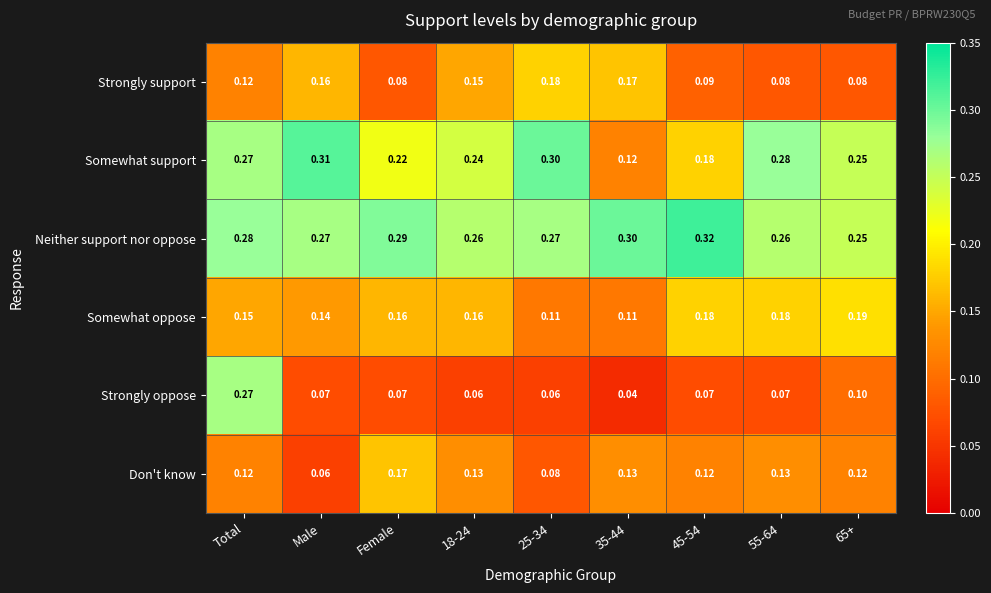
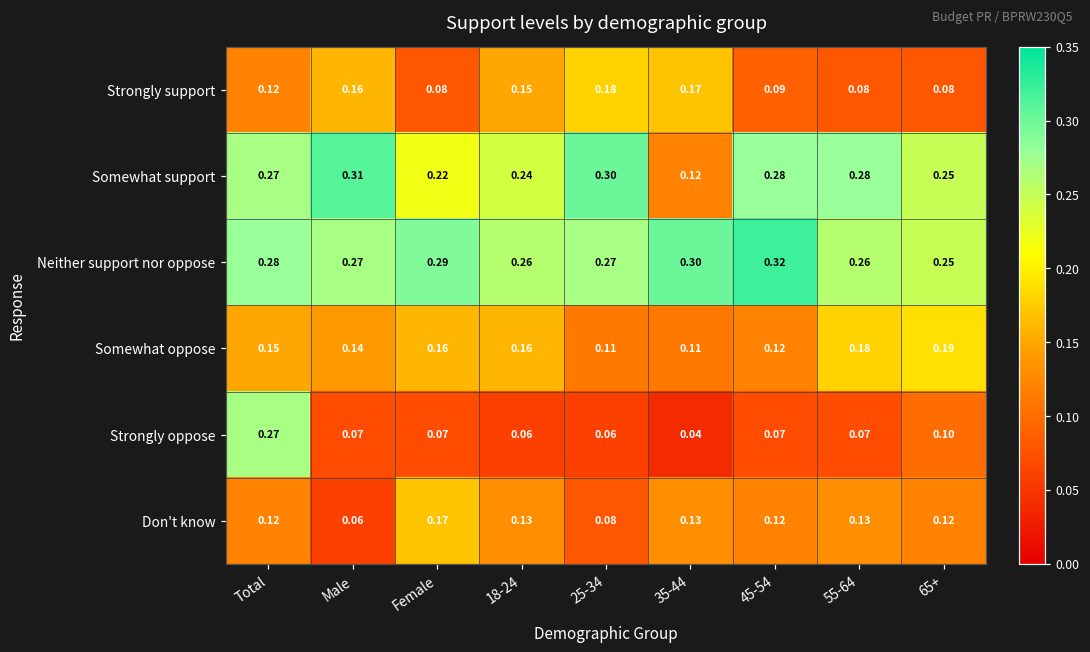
  {
    "Strongly support": {
      "Total": 0.12,
      "Male": 0.16,
      "Female": 0.08,
      "18-24": 0.15,
      "25-34": 0.18,
      "35-44": 0.17,
      "45-54": 0.09,
      "55-64": 0.08,
      "65+": 0.08
    },
    "Somewhat support": {
      "Total": 0.27,
      "Male": 0.31,
      "Female": 0.22,
      "18-24": 0.24,
      "25-34": 0.30,
      "35-44": 0.12,
-     "45-54": 0.18,
+     "45-54": 0.28,
      "55-64": 0.28,
      "65+": 0.25
    },
    "Neither support nor oppose": {
      "Total": 0.28,
      "Male": 0.27,
      "Female": 0.29,
      "18-24": 0.26,
      "25-34": 0.27,
      "35-44": 0.30,
      "45-54": 0.32,
      "55-64": 0.26,
      "65+": 0.25
    },
    "Somewhat oppose": {
      "Total": 0.15,
      "Male": 0.14,
      "Female": 0.16,
      "18-24": 0.16,
      "25-34": 0.11,
      "35-44": 0.11,
-     "45-54": 0.18,
+     "45-54": 0.12,
      "55-64": 0.18,
      "65+": 0.19
    },
    "Strongly oppose": {
      "Total": 0.27,
      "Male": 0.07,
      "Female": 0.07,
      "18-24": 0.06,
      "25-34": 0.06,
      "35-44": 0.04,
      "45-54": 0.07,
      "55-64": 0.07,
      "65+": 0.10
    },
    "Don't know": {
      "Total": 0.12,
      "Male": 0.06,
      "Female": 0.17,
      "18-24": 0.13,
      "25-34": 0.08,
      "35-44": 0.13,
      "45-54": 0.12,
      "55-64": 0.13,
      "65+": 0.12
    }
  }
